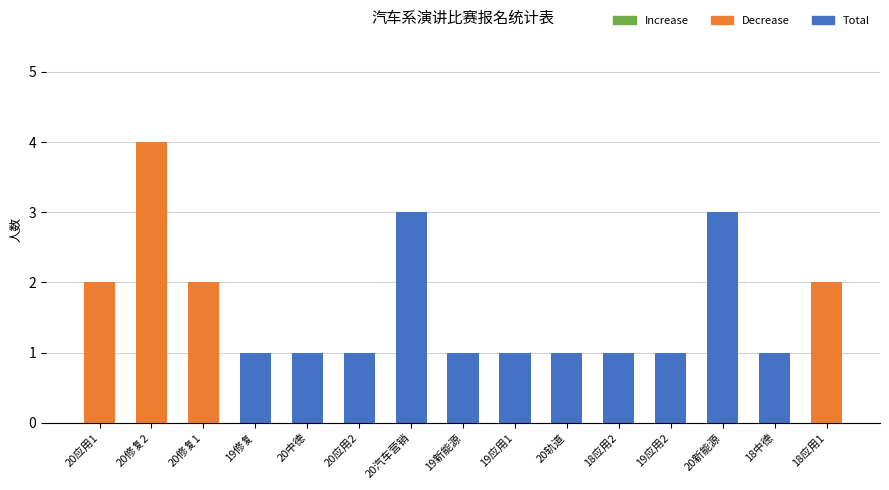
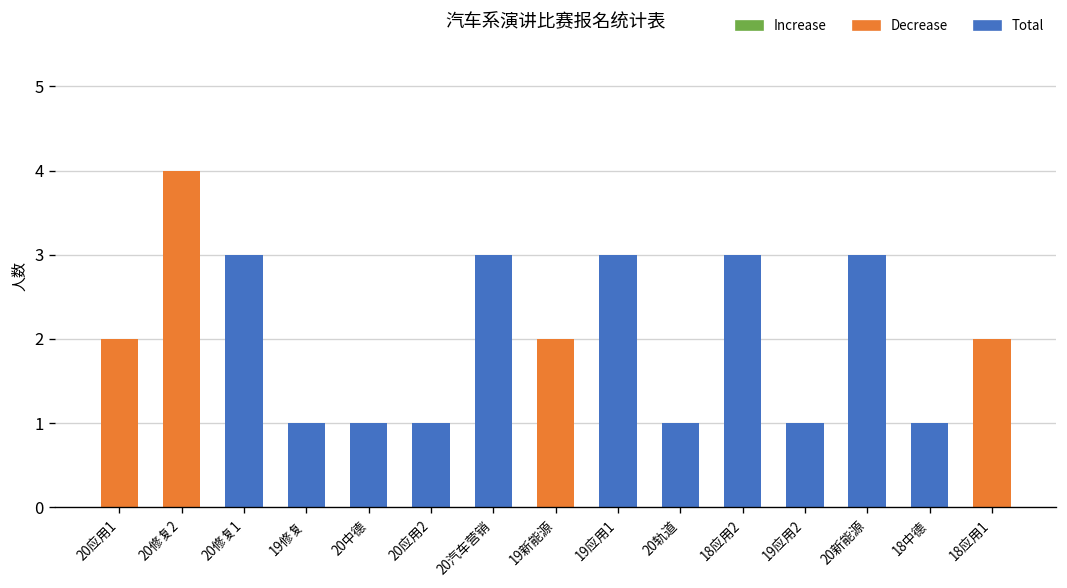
  {
    "20应用1": 2,
    "20修复2": 4,
-   "20修复1": 2,
+   "20修复1": 3,
    "19修复": 1,
    "20中德": 1,
    "20应用2": 1,
    "20汽车营销": 3,
-   "19新能源": 1,
-   "19应用1": 1,
+   "19新能源": 2,
+   "19应用1": 3,
    "20轨道": 1,
-   "18应用2": 1,
+   "18应用2": 3,
    "19应用2": 1,
    "20新能源": 3,
    "18中德": 1,
    "18应用1": 2
  }
